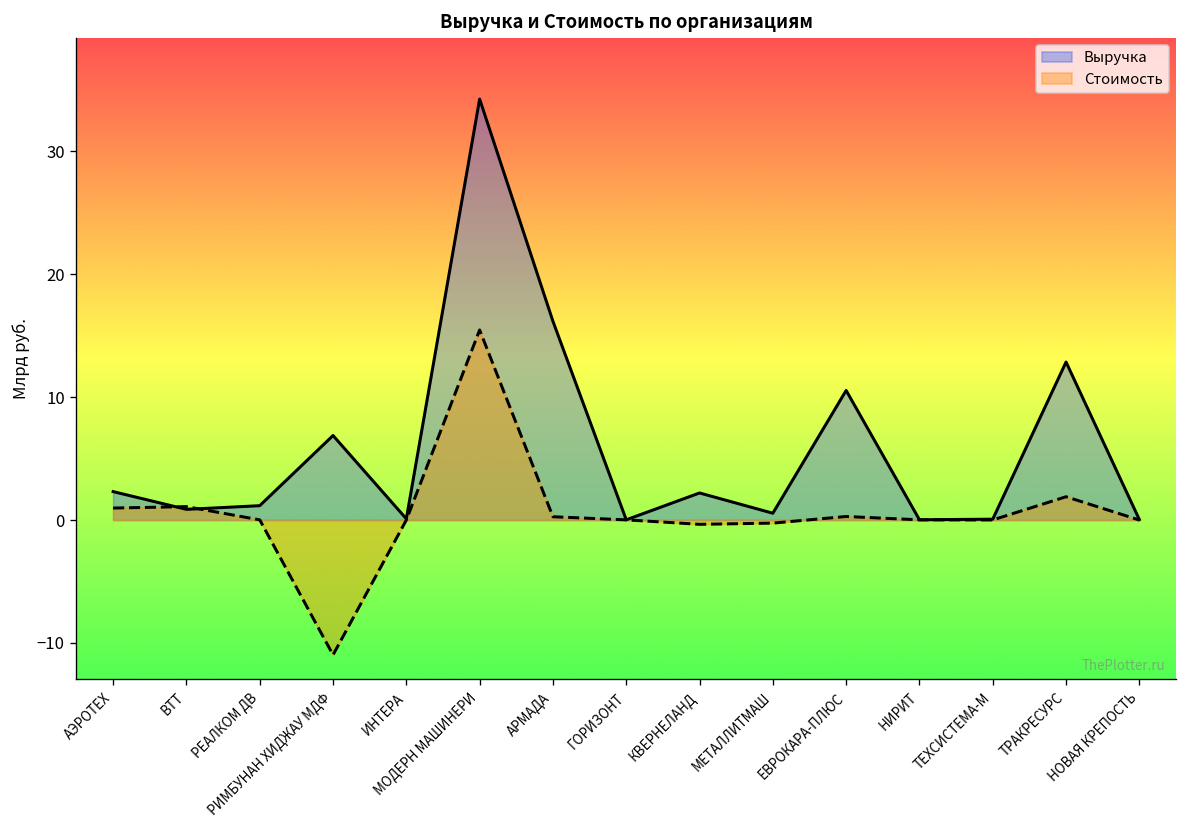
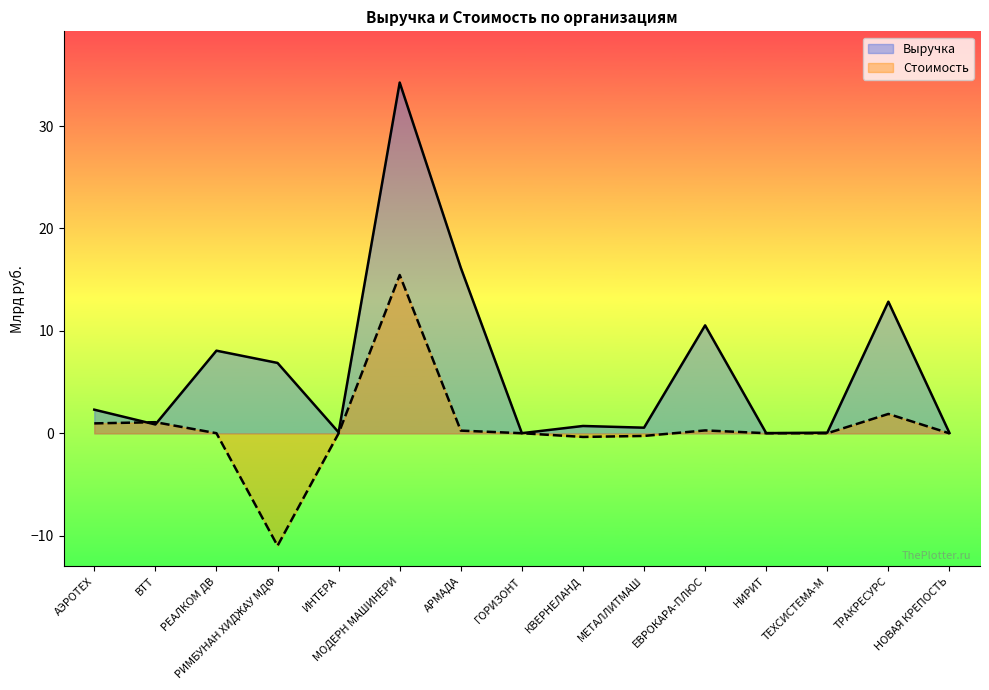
  {
    "Выручка": {
      "АЭРОТЕХ": 2.3,
-     "РЕАЛКОМ ДВ": 1.2,
+     "РЕАЛКОМ ДВ": 8.1,
      "РИМБУНАН ХИДЖАУ МДФ": 6.9,
      "МОДЕРН МАШИНЕРИ": 34.2,
      "АРМАДА": 16.2,
-     "КВЕРНЕЛАНД": 2.2,
+     "КВЕРНЕЛАНД": 0.7,
      "МЕТАЛЛИТМАШ": 0.6,
      "ЕВРОКАРА-ПЛЮС": 10.5,
      "ТРАКРЕСУРС": 12.9
    }
  }
